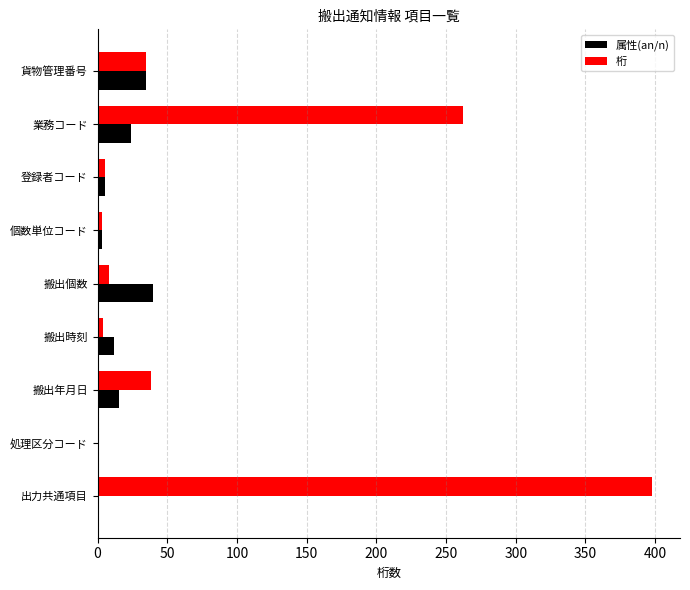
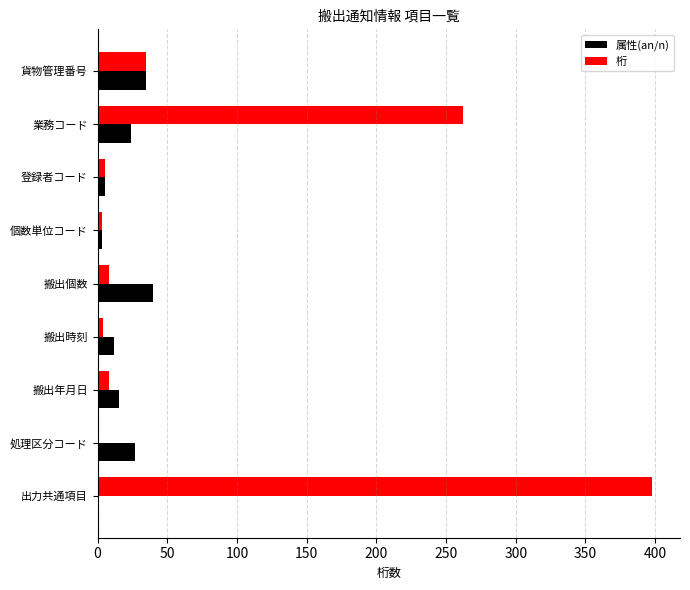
  {
    "属性(an/n)": {
      "貨物管理番号": 35,
      "業務コード": 24,
      "登録者コード": 5,
      "個数単位コード": 3,
      "搬出個数": 40,
      "搬出時刻": 12,
      "搬出年月日": 15,
-     "処理区分コード": 1
+     "処理区分コード": 27
    },
    "桁": {
      "貨物管理番号": 35,
      "業務コード": 262,
      "登録者コード": 5,
      "個数単位コード": 3,
      "搬出個数": 8,
      "搬出時刻": 4,
-     "搬出年月日": 38,
+     "搬出年月日": 8,
      "出力共通項目": 398
    }
  }
